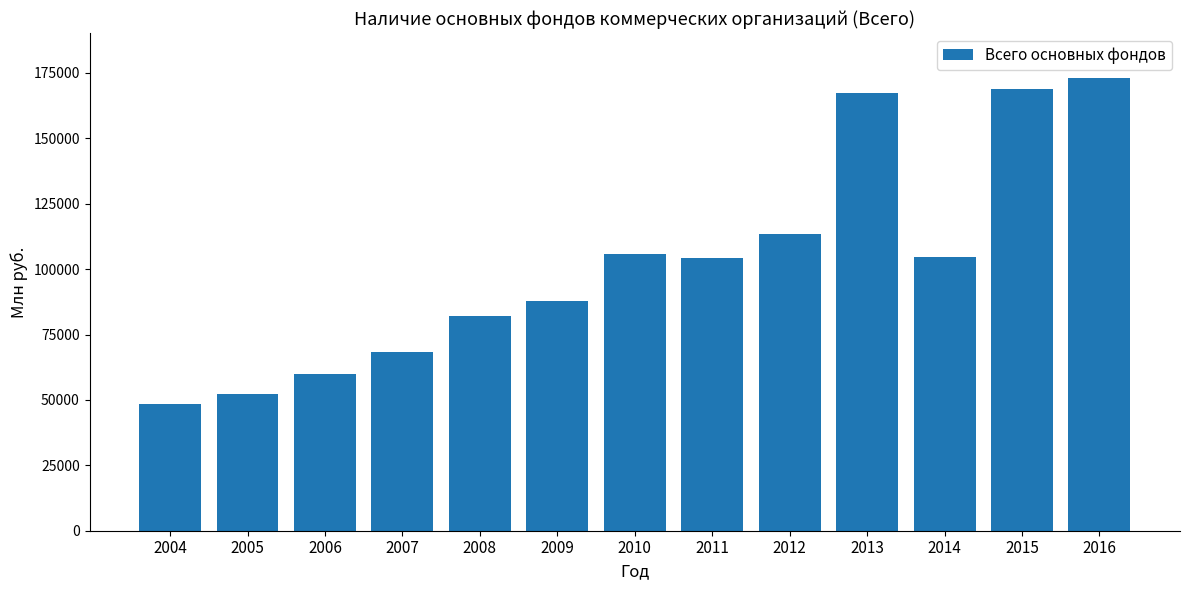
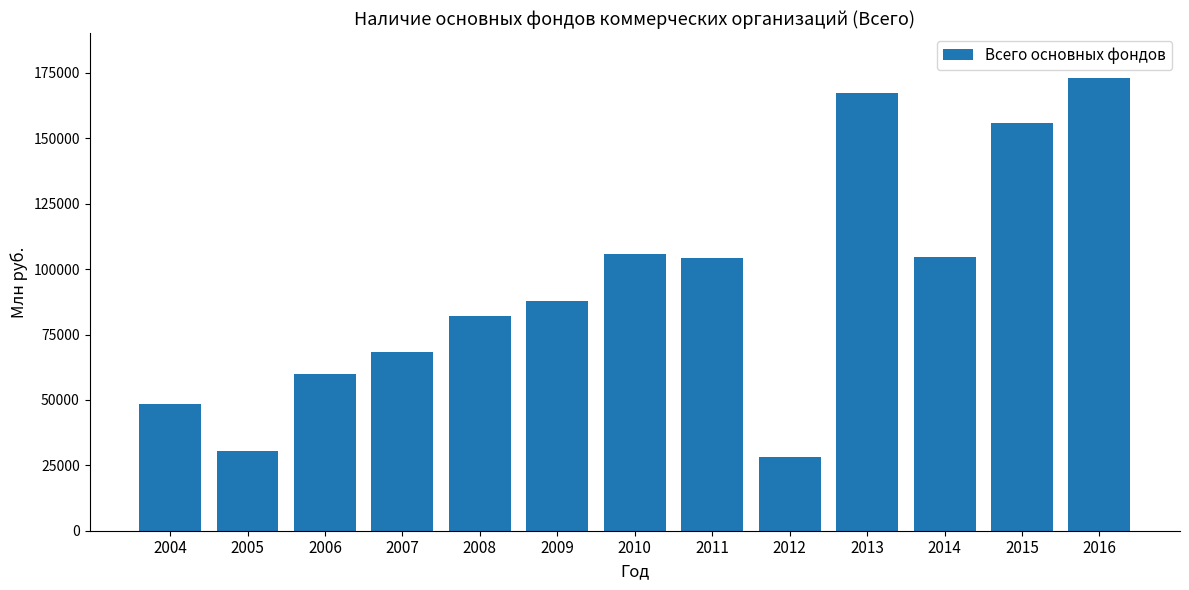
  {
    "2004": 49000,
-   "2005": 52000,
+   "2005": 30000,
    "2006": 60000,
    "2007": 68000,
    "2008": 82000,
    "2009": 88000,
    "2010": 106000,
    "2011": 104000,
-   "2012": 113000,
+   "2012": 28000,
    "2013": 167000,
    "2014": 105000,
-   "2015": 169000,
+   "2015": 156000,
    "2016": 173000
  }
